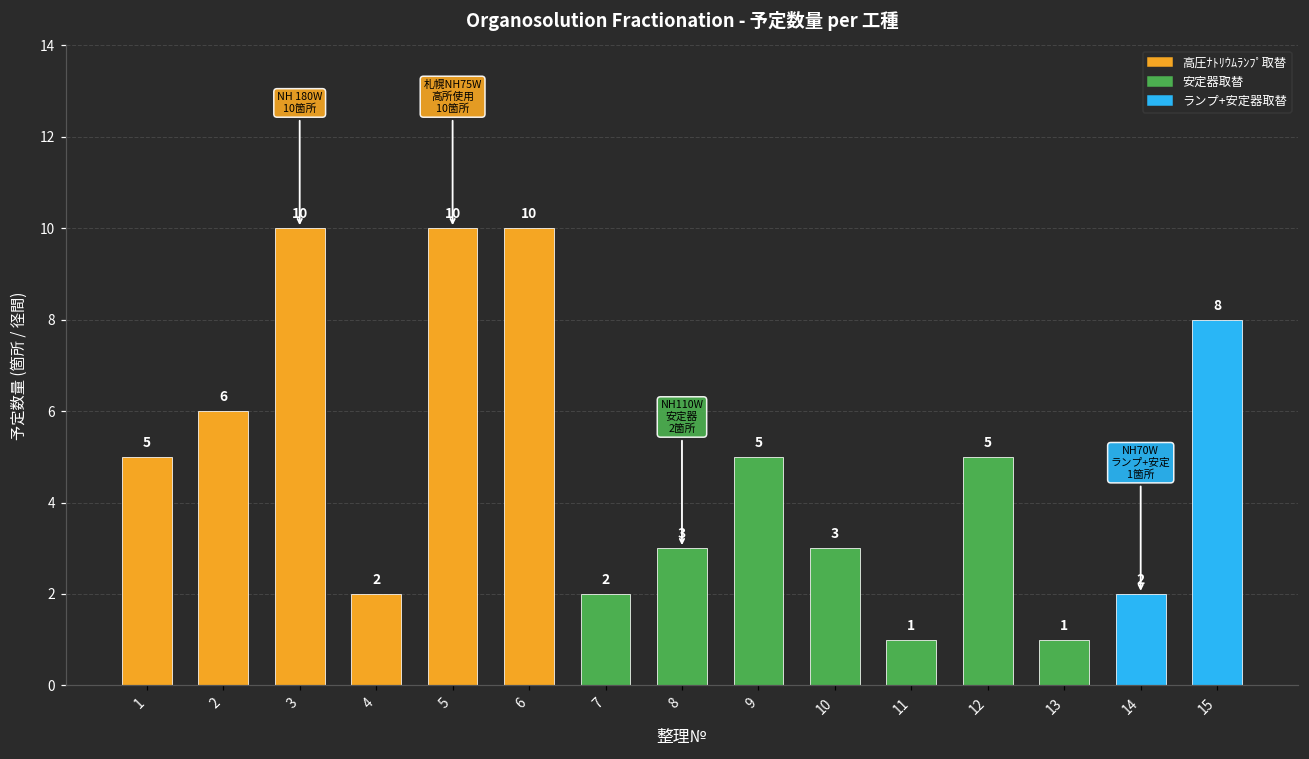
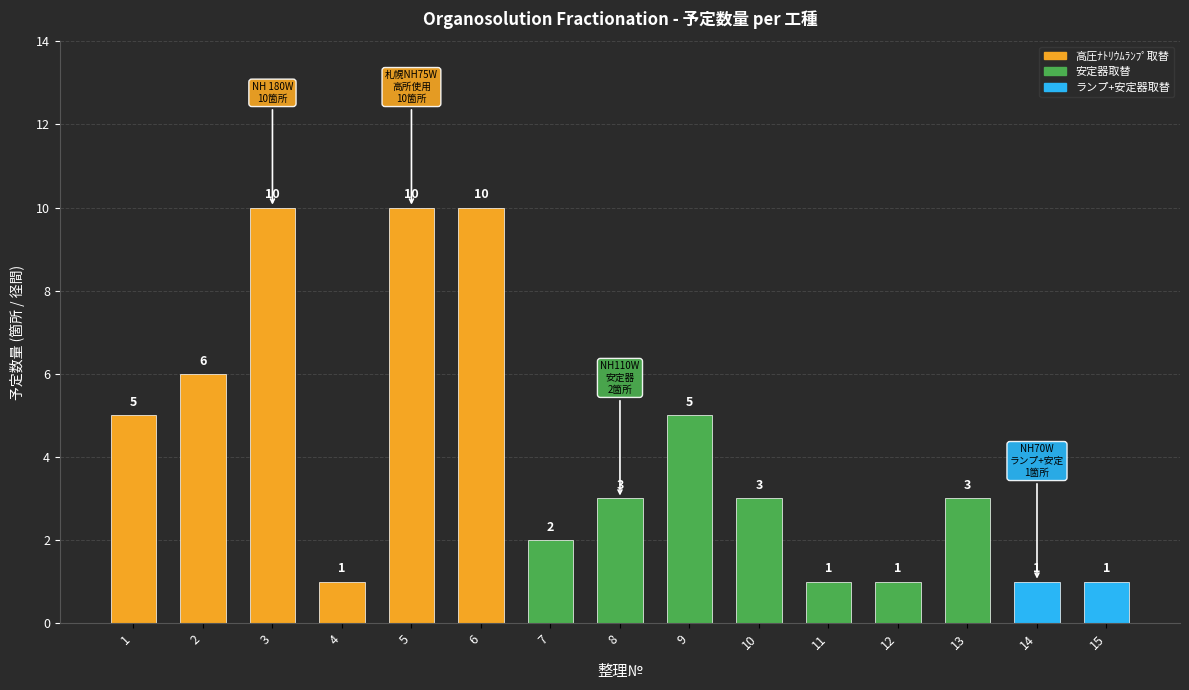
  {
    "1": 5,
    "2": 6,
    "3": 10,
-   "4": 2,
+   "4": 1,
    "5": 10,
    "6": 10,
    "7": 2,
    "8": 3,
    "9": 5,
    "10": 3,
    "11": 1,
-   "12": 5,
-   "13": 1,
-   "14": 2,
-   "15": 8
+   "12": 1,
+   "13": 3,
+   "14": 1,
+   "15": 1
  }
